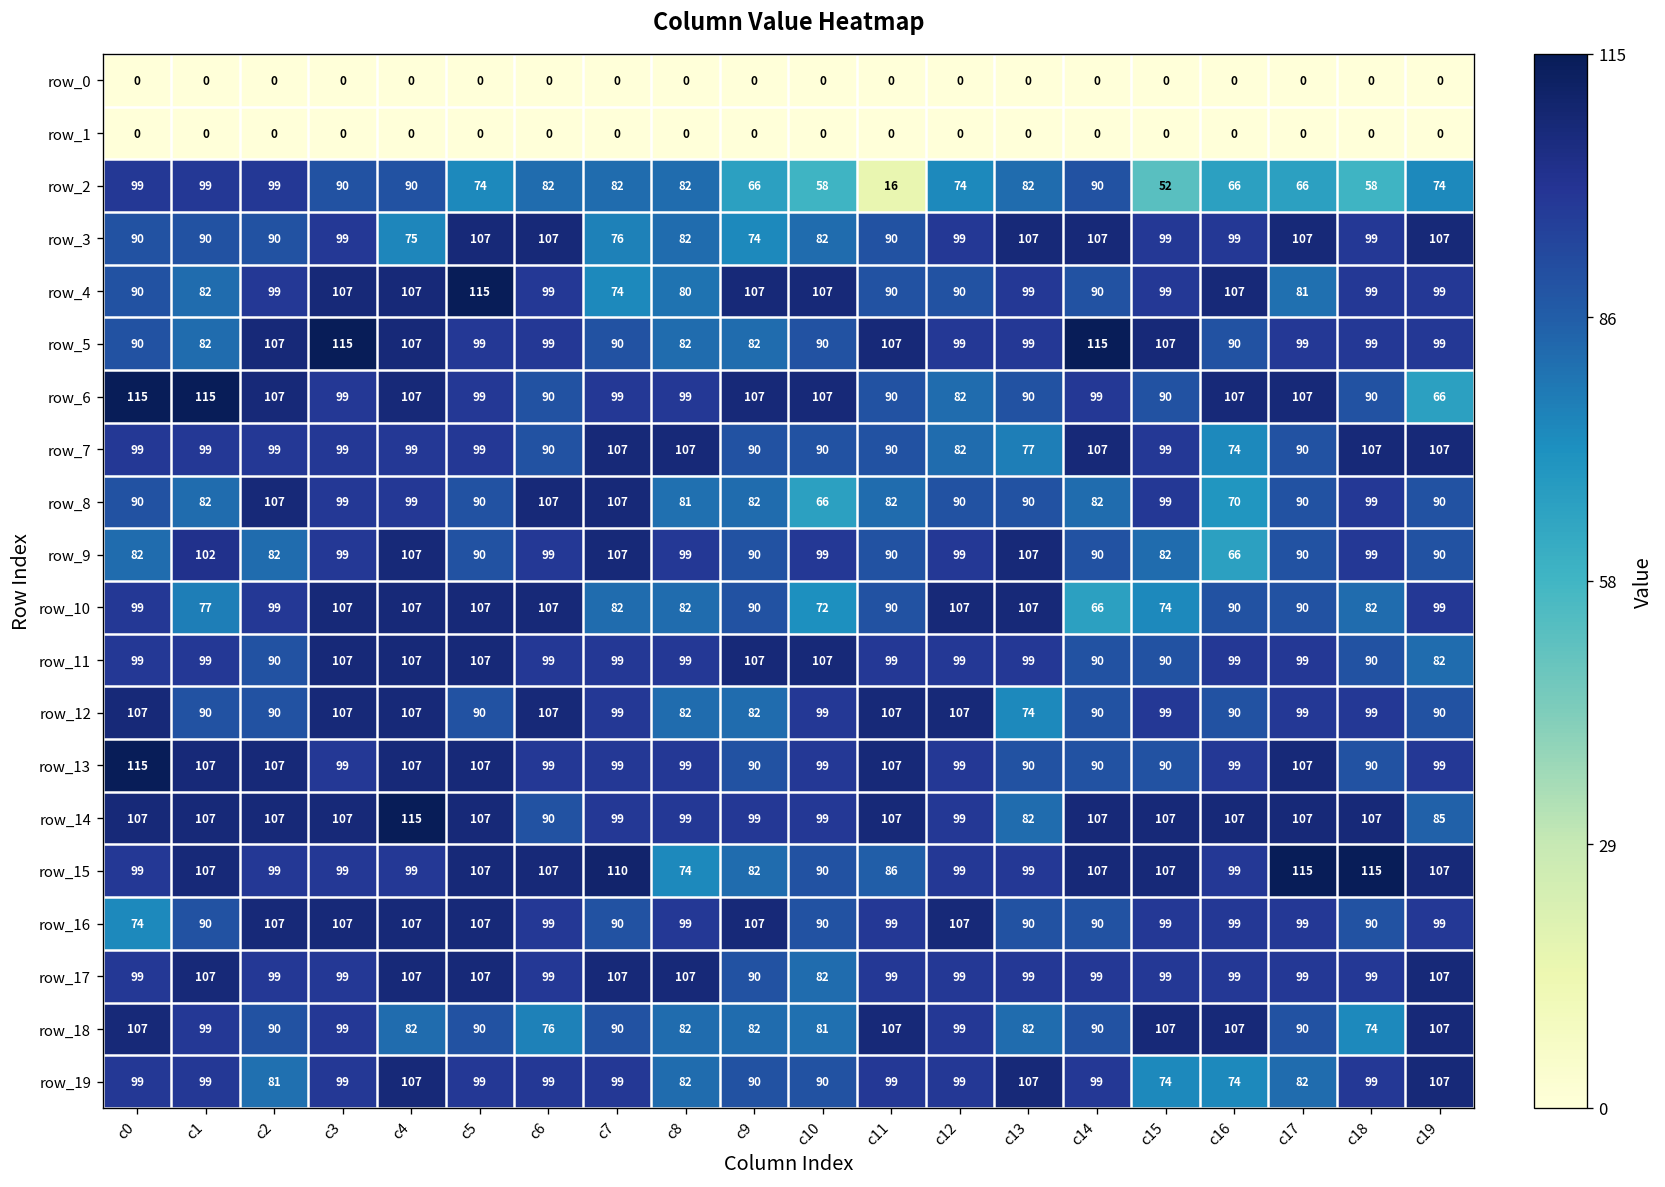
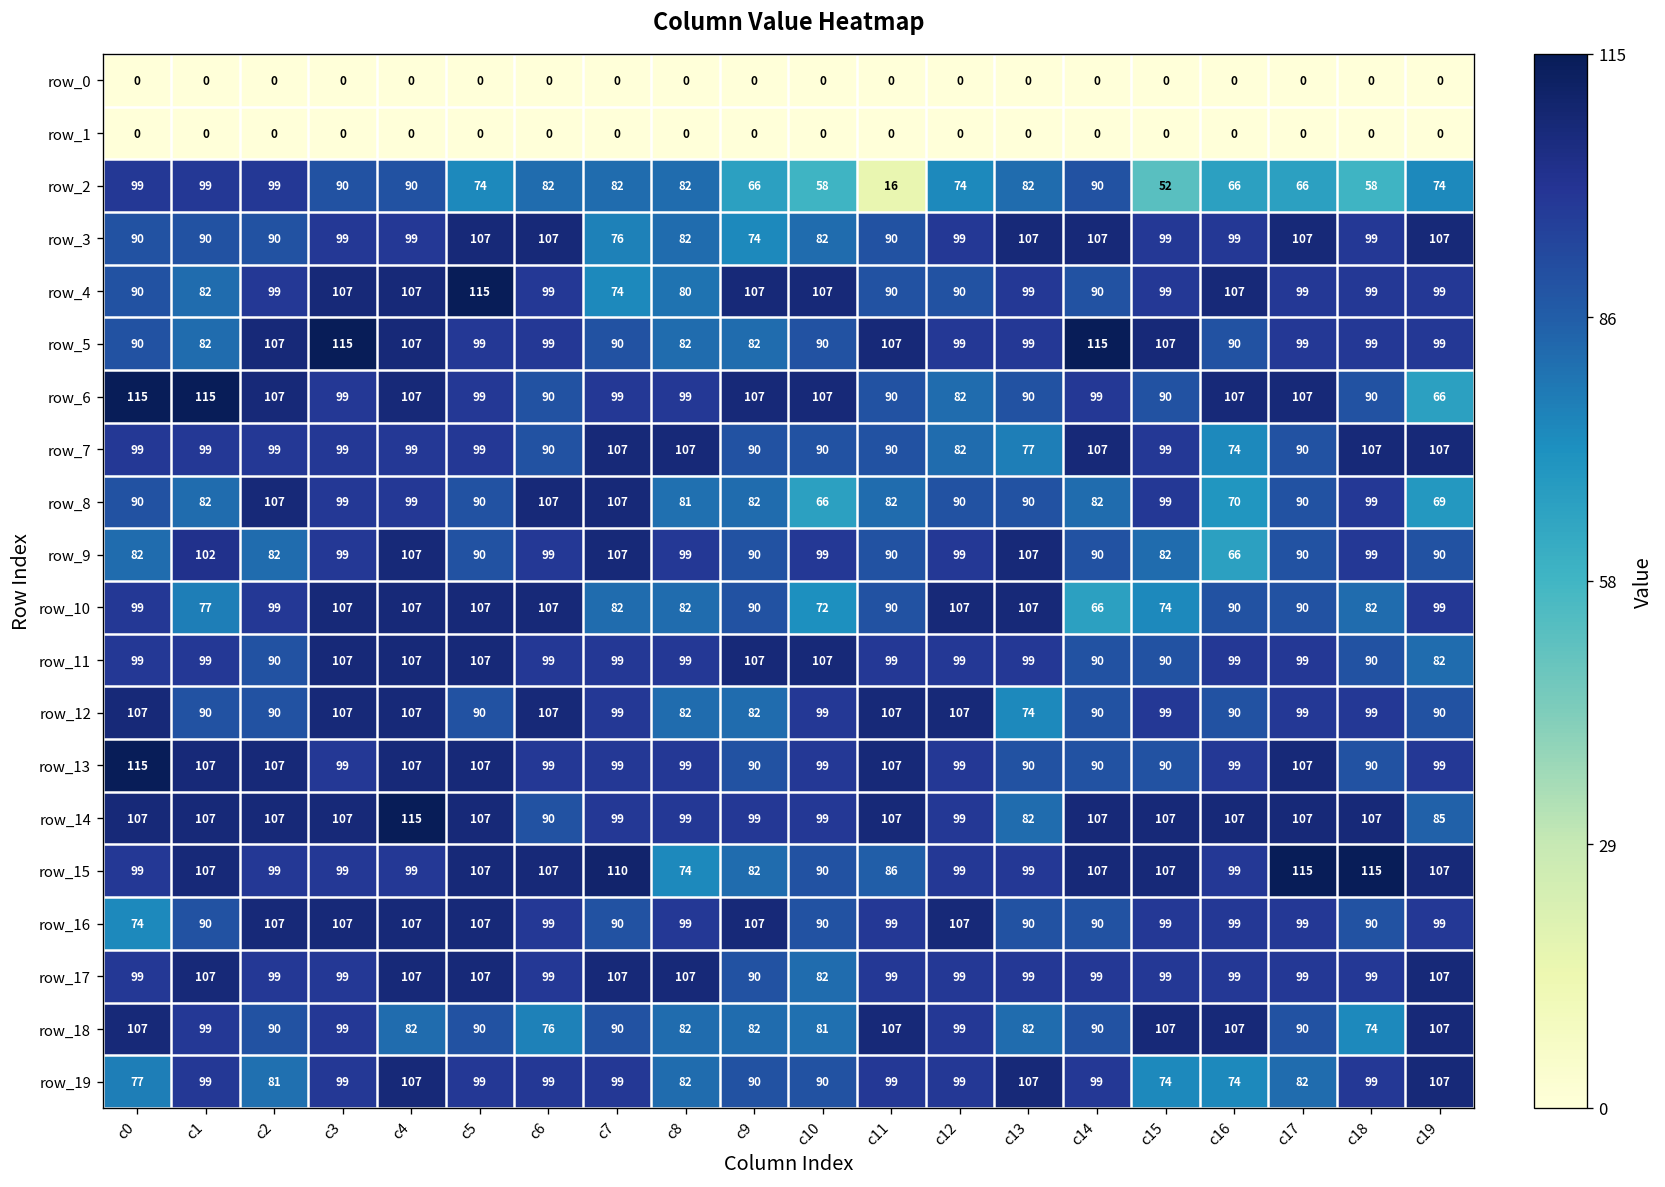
  {
    "row_3": {
      "c0": 90,
      "c1": 90,
      "c2": 90,
      "c3": 99,
-     "c4": 75,
+     "c4": 99,
      "c5": 107,
      "c6": 107,
      "c7": 76,
      "c8": 82,
      "c9": 74,
      "c10": 82,
      "c11": 90,
      "c12": 99,
      "c13": 107,
      "c14": 107,
      "c15": 99,
      "c16": 99,
      "c17": 107,
      "c18": 99,
      "c19": 107
    },
    "row_4": {
      "c0": 90,
      "c1": 82,
      "c2": 99,
      "c3": 107,
      "c4": 107,
      "c5": 115,
      "c6": 99,
      "c7": 74,
      "c8": 80,
      "c9": 107,
      "c10": 107,
      "c11": 90,
      "c12": 90,
      "c13": 99,
      "c14": 90,
      "c15": 99,
      "c16": 107,
-     "c17": 81,
+     "c17": 99,
      "c18": 99,
      "c19": 99
    },
    "row_8": {
      "c0": 90,
      "c1": 82,
      "c2": 107,
      "c3": 99,
      "c4": 99,
      "c5": 90,
      "c6": 107,
      "c7": 107,
      "c8": 81,
      "c9": 82,
      "c10": 66,
      "c11": 82,
      "c12": 90,
      "c13": 90,
      "c14": 82,
      "c15": 99,
      "c16": 70,
      "c17": 90,
      "c18": 99,
-     "c19": 90
+     "c19": 69
    },
    "row_19": {
-     "c0": 99,
+     "c0": 77,
      "c1": 99,
      "c2": 81,
      "c3": 99,
      "c4": 107,
      "c5": 99,
      "c6": 99,
      "c7": 99,
      "c8": 82,
      "c9": 90,
      "c10": 90,
      "c11": 99,
      "c12": 99,
      "c13": 107,
      "c14": 99,
      "c15": 74,
      "c16": 74,
      "c17": 82,
      "c18": 99,
      "c19": 107
    }
  }
